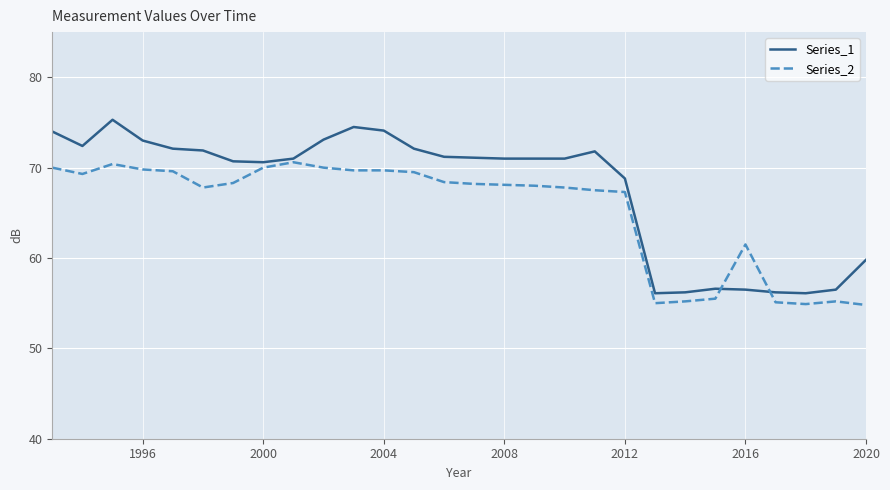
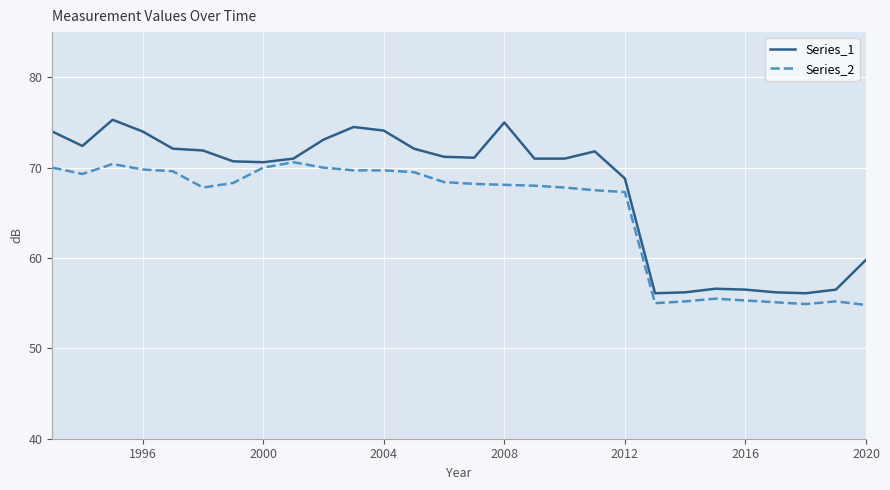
  {
    "Series_1": {
-     "1996": 73,
+     "1996": 74,
      "2000": 71,
      "2004": 74,
-     "2008": 71,
+     "2008": 75,
      "2012": 69,
      "2016": 57,
      "2020": 60
    },
    "Series_2": {
      "1996": 70,
      "2000": 70,
      "2004": 70,
      "2008": 68,
      "2012": 67,
-     "2016": 62,
+     "2016": 55,
      "2020": 55
    }
  }
